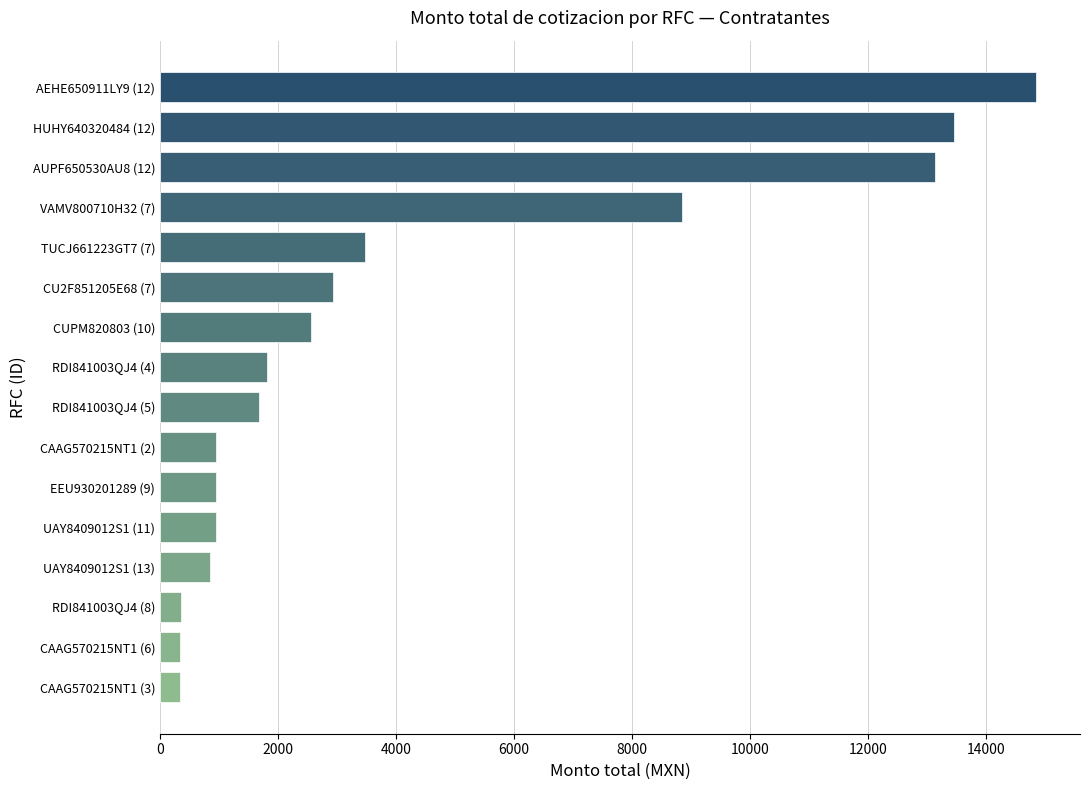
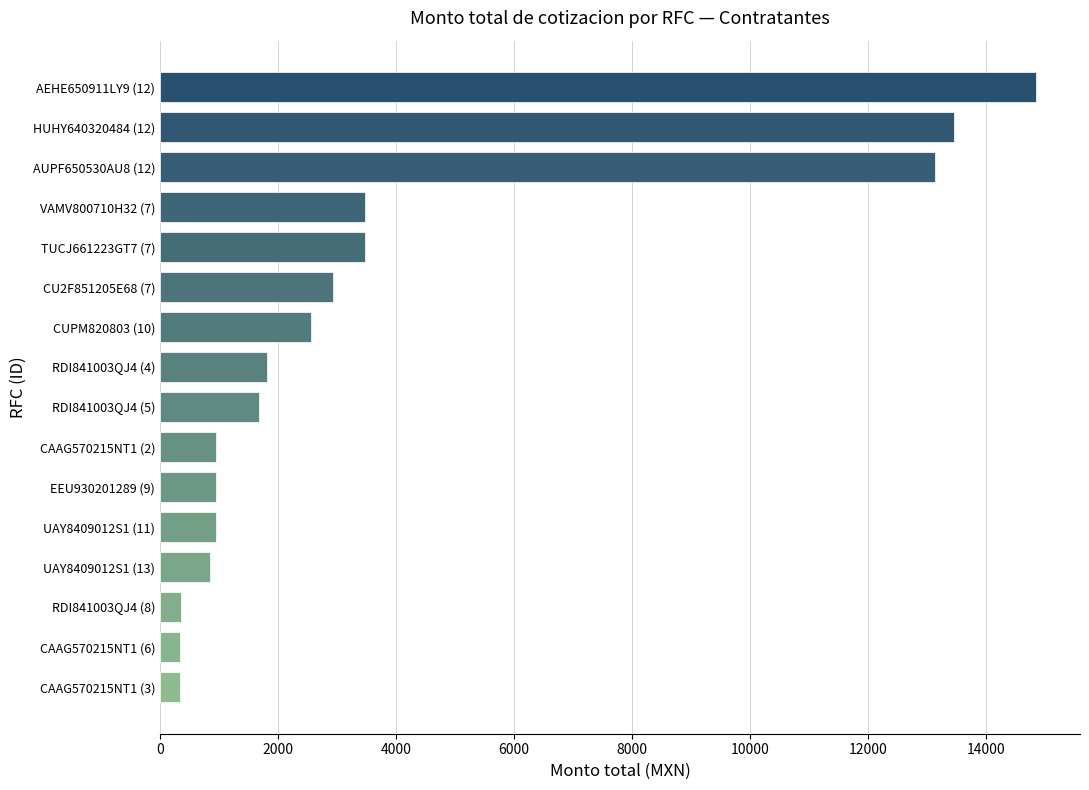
  {
    "AEHE650911LY9 (12)": 14800,
    "HUHY640320484 (12)": 13500,
    "AUPF650530AU8 (12)": 13100,
-   "VAMV800710H32 (7)": 8800,
+   "VAMV800710H32 (7)": 3500,
    "TUCJ661223GT7 (7)": 3500,
    "CU2F851205E68 (7)": 2900,
    "CUPM820803 (10)": 2600,
    "RDI841003QJ4 (4)": 1800,
    "RDI841003QJ4 (5)": 1700,
    "CAAG570215NT1 (2)": 1000,
    "EEU930201289 (9)": 1000,
    "UAY8409012S1 (11)": 900,
    "UAY8409012S1 (13)": 800,
    "RDI841003QJ4 (8)": 400,
    "CAAG570215NT1 (6)": 300,
    "CAAG570215NT1 (3)": 300
  }
